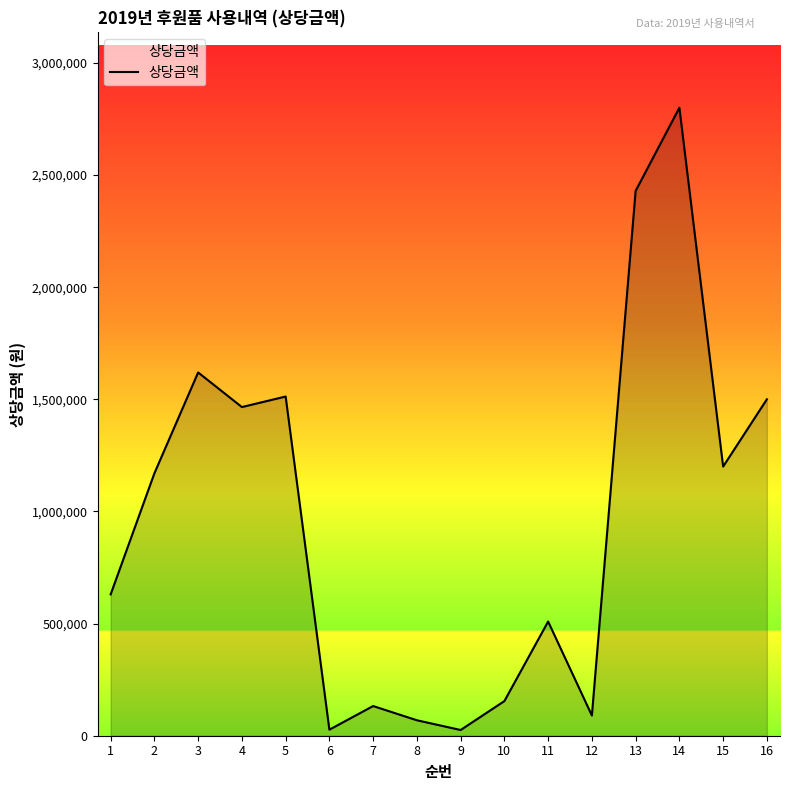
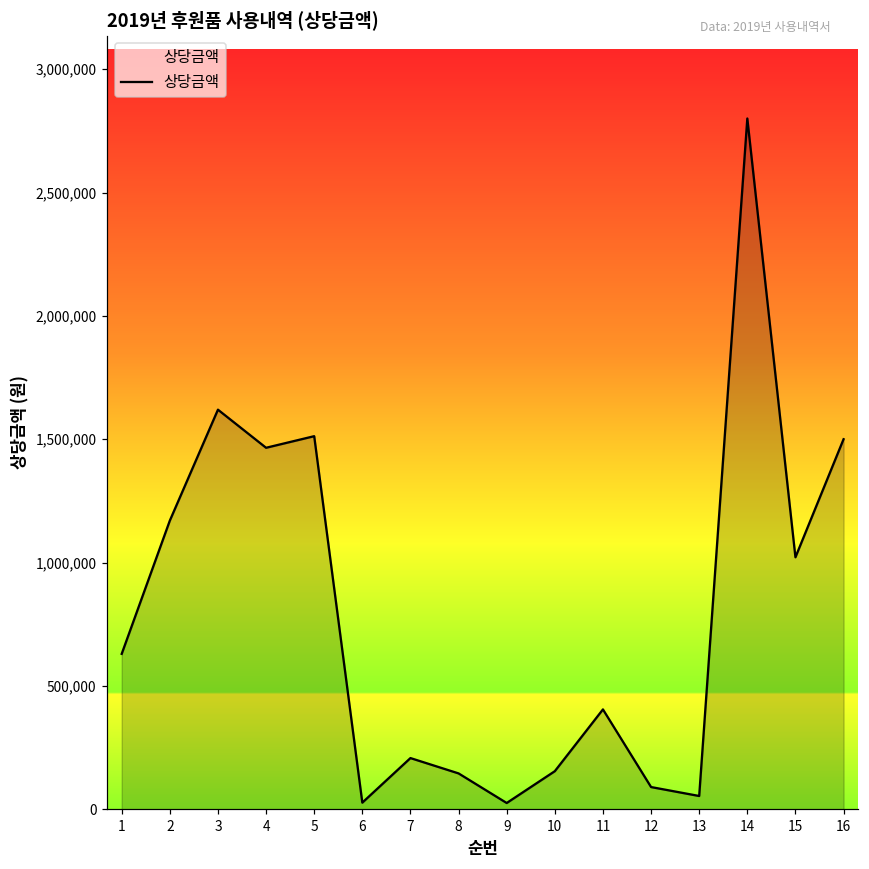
  {
    "1": "630,000",
    "2": "1,170,000",
    "3": "1,620,000",
    "4": "1,470,000",
    "5": "1,510,000",
    "6": "30,000",
-   "7": "130,000",
-   "8": "70,000",
+   "7": "210,000",
+   "8": "150,000",
    "9": "30,000",
    "10": "150,000",
-   "11": "510,000",
+   "11": "400,000",
    "12": "90,000",
-   "13": "2,430,000",
+   "13": "50,000",
    "14": "2,800,000",
-   "15": "1,200,000",
+   "15": "1,020,000",
    "16": "1,500,000"
  }
